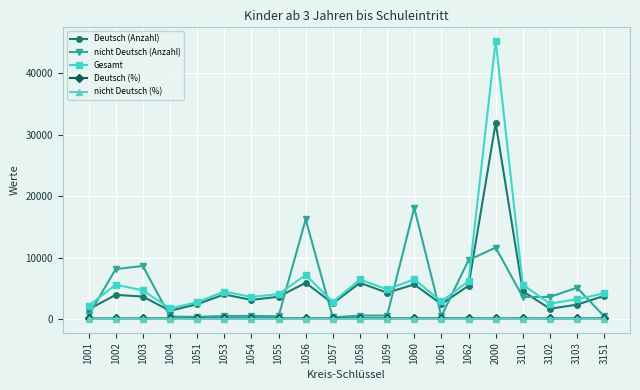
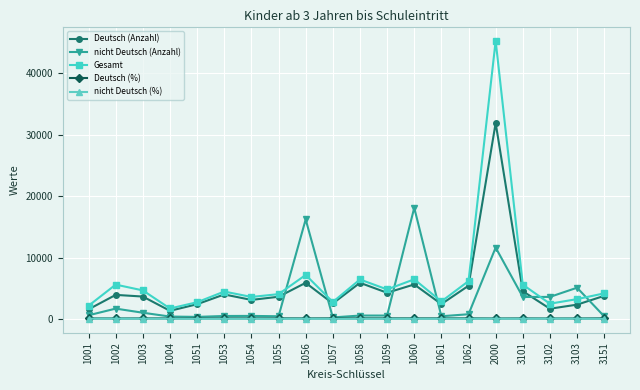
  {
    "nicht Deutsch (Anzahl)": {
      "1001": 1000,
-     "1002": 8000,
-     "1003": 9000,
+     "1002": 2000,
+     "1003": 1000,
      "1056": 16000,
      "1058": 1000,
      "1059": 1000,
      "1060": 18000,
-     "1062": 10000,
+     "1062": 1000,
      "2000": 12000,
      "3101": 4000,
      "3102": 4000,
      "3103": 5000
    }
  }
